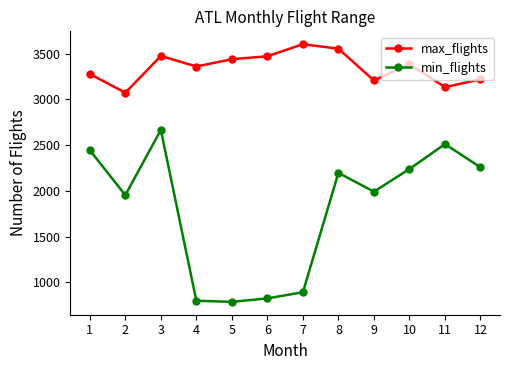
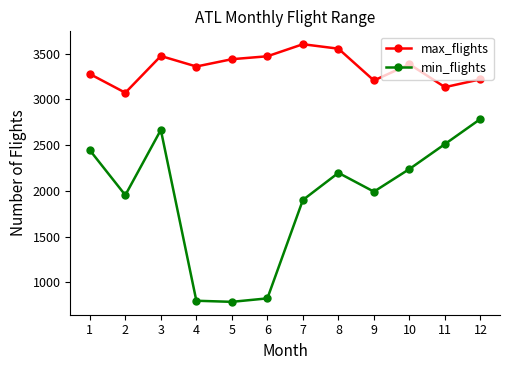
  {
    "max_flights": {
      "1": 3300,
      "2": 3100,
      "3": 3500,
      "4": 3400,
      "5": 3400,
      "6": 3500,
      "7": 3600,
      "8": 3600,
      "9": 3200,
      "11": 3100
    },
    "min_flights": {
      "1": 2400,
      "2": 2000,
      "3": 2700,
      "4": 800,
      "5": 800,
      "6": 800,
-     "7": 900,
+     "7": 1900,
      "8": 2200,
      "9": 2000,
      "10": 2200,
      "11": 2500,
-     "12": 2300
+     "12": 2800
    }
  }
